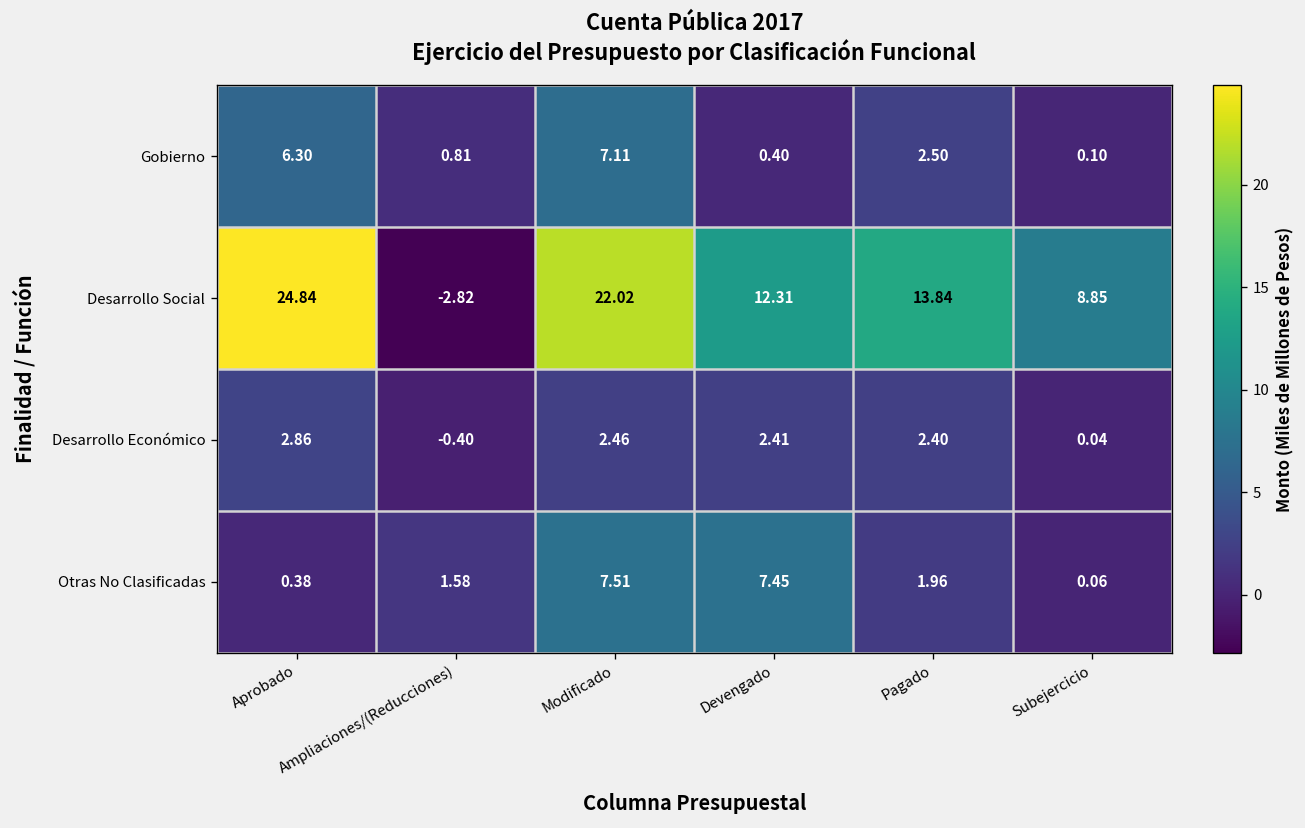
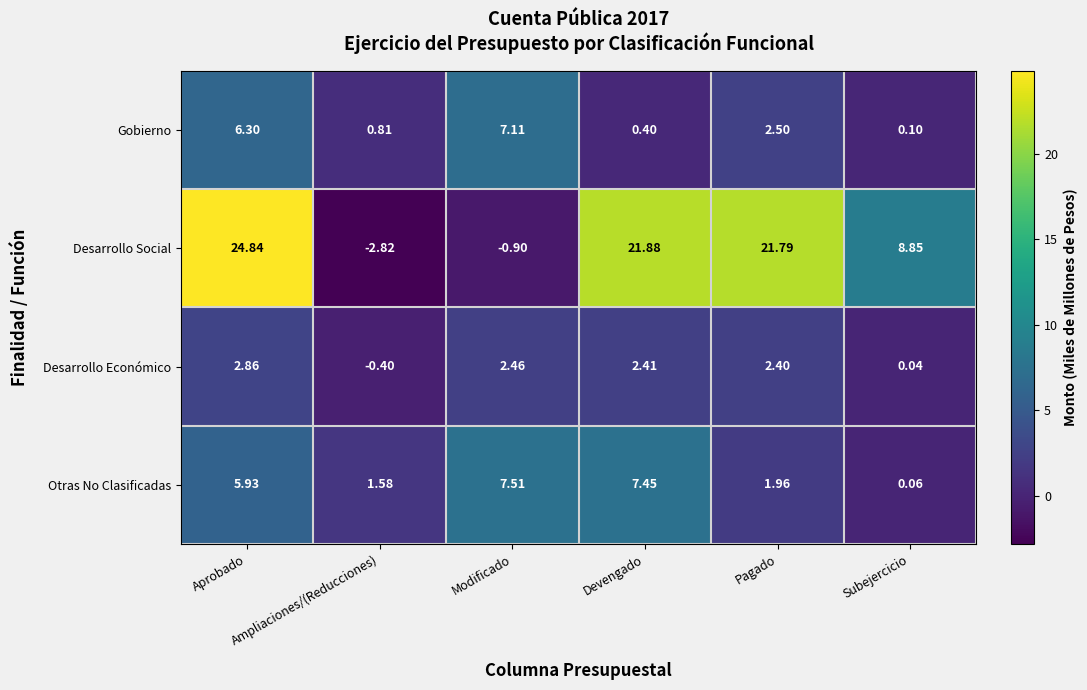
  {
    "Gobierno": {
      "Aprobado": 6.30,
      "Ampliaciones/(Reducciones)": 0.81,
      "Modificado": 7.11,
      "Devengado": 0.40,
      "Pagado": 2.50,
      "Subejercicio": 0.10
    },
    "Desarrollo Social": {
      "Aprobado": 24.84,
      "Ampliaciones/(Reducciones)": -2.82,
-     "Modificado": 22.02,
-     "Devengado": 12.31,
-     "Pagado": 13.84,
+     "Modificado": -0.90,
+     "Devengado": 21.88,
+     "Pagado": 21.79,
      "Subejercicio": 8.85
    },
    "Desarrollo Económico": {
      "Aprobado": 2.86,
      "Ampliaciones/(Reducciones)": -0.40,
      "Modificado": 2.46,
      "Devengado": 2.41,
      "Pagado": 2.40,
      "Subejercicio": 0.04
    },
    "Otras No Clasificadas": {
-     "Aprobado": 0.38,
+     "Aprobado": 5.93,
      "Ampliaciones/(Reducciones)": 1.58,
      "Modificado": 7.51,
      "Devengado": 7.45,
      "Pagado": 1.96,
      "Subejercicio": 0.06
    }
  }
